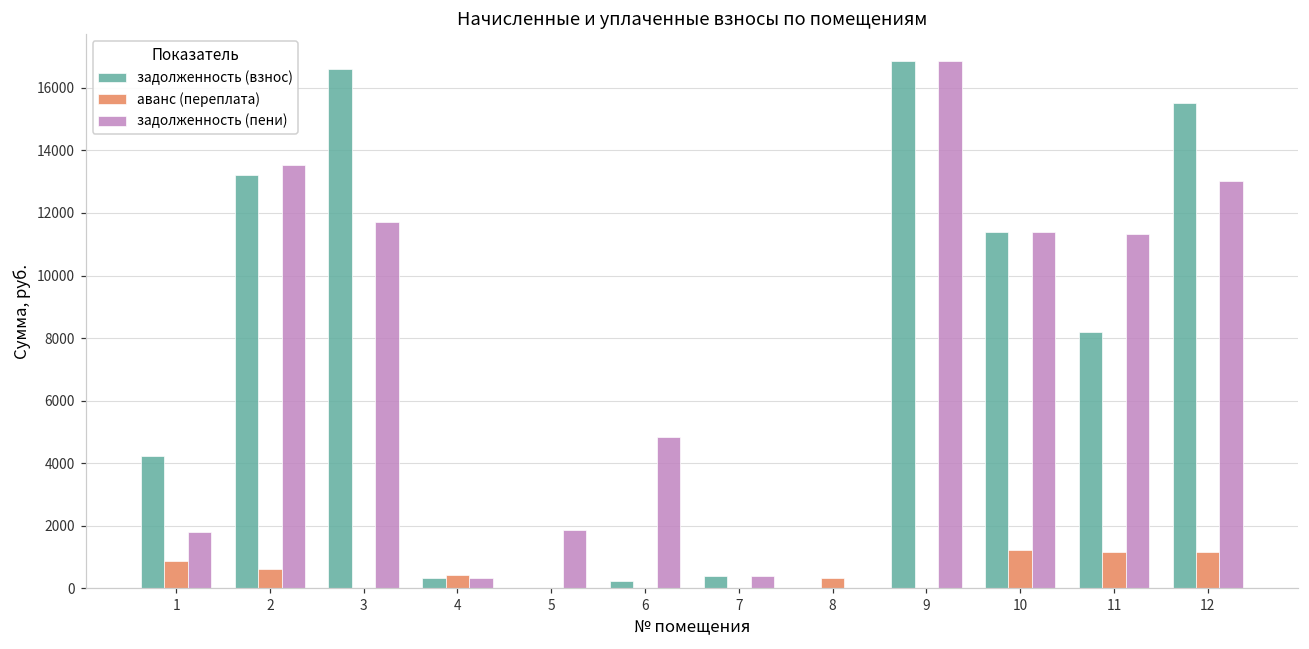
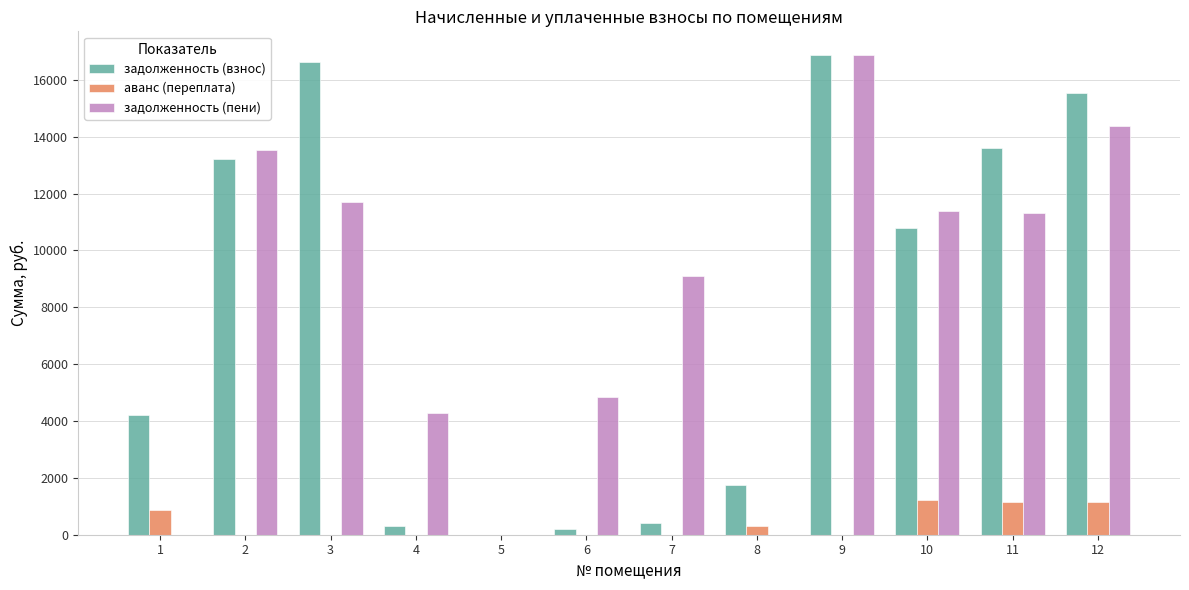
  {
    "задолженность (взнос)": {
      "1": 4200,
      "2": 13200,
      "3": 16600,
      "4": 300,
      "5": 0,
      "6": 200,
      "7": 400,
-     "8": 0,
+     "8": 1800,
      "9": 16900,
-     "10": 11400,
-     "11": 8200,
+     "10": 10800,
+     "11": 13600,
      "12": 15500
    },
    "аванс (переплата)": {
      "1": 900,
-     "2": 600,
+     "2": 0,
      "3": 0,
-     "4": 400,
+     "4": 0,
      "5": 0,
      "6": 0,
      "7": 0,
      "8": 300,
      "9": 0,
      "10": 1200,
      "11": 1100,
      "12": 1200
    },
    "задолженность (пени)": {
-     "1": 1800,
+     "1": 0,
      "2": 13500,
      "3": 11700,
-     "4": 300,
-     "5": 1900,
+     "4": 4300,
+     "5": 0,
      "6": 4800,
-     "7": 400,
+     "7": 9100,
      "8": 0,
      "9": 16900,
      "10": 11400,
      "11": 11300,
-     "12": 13000
+     "12": 14400
    }
  }
